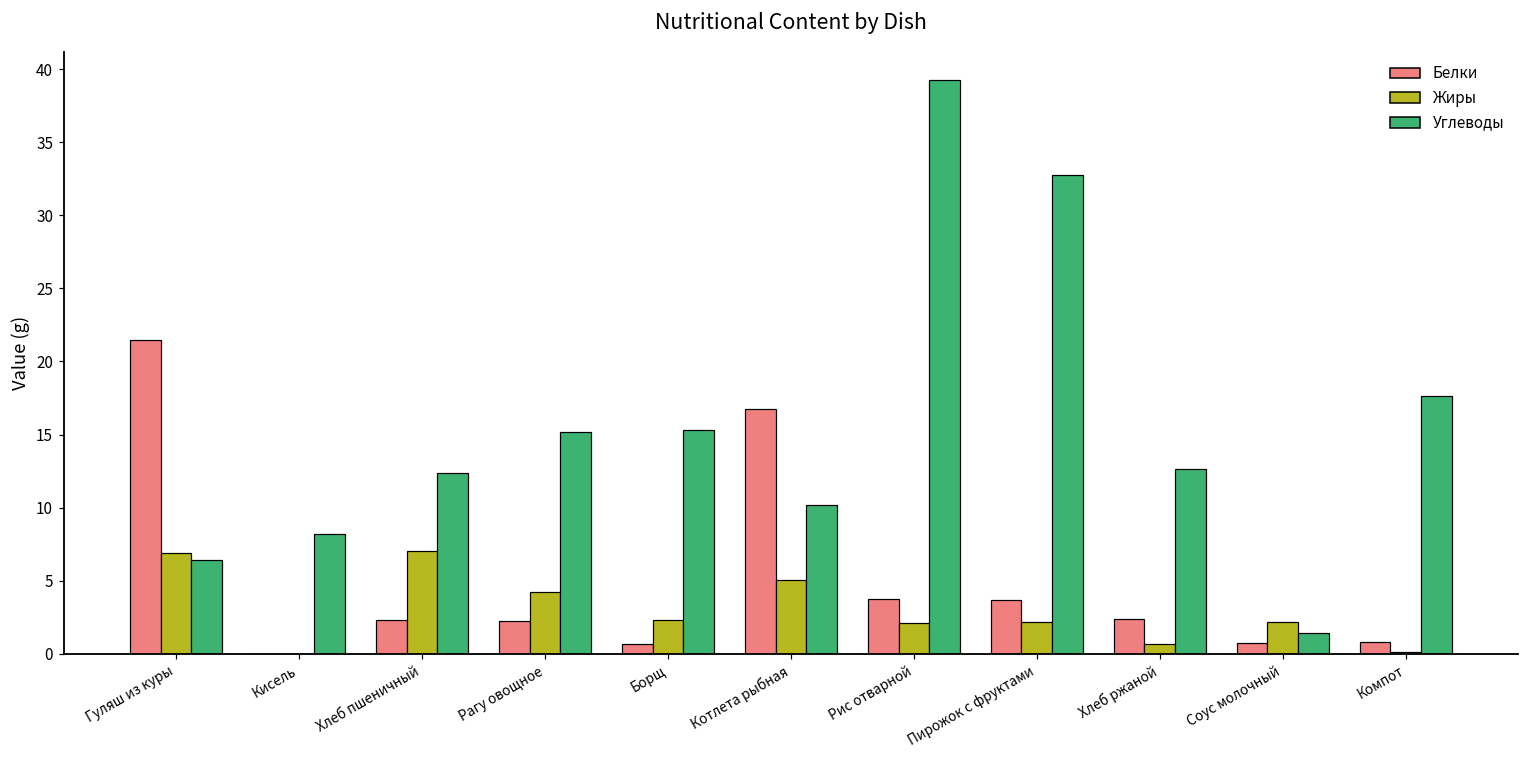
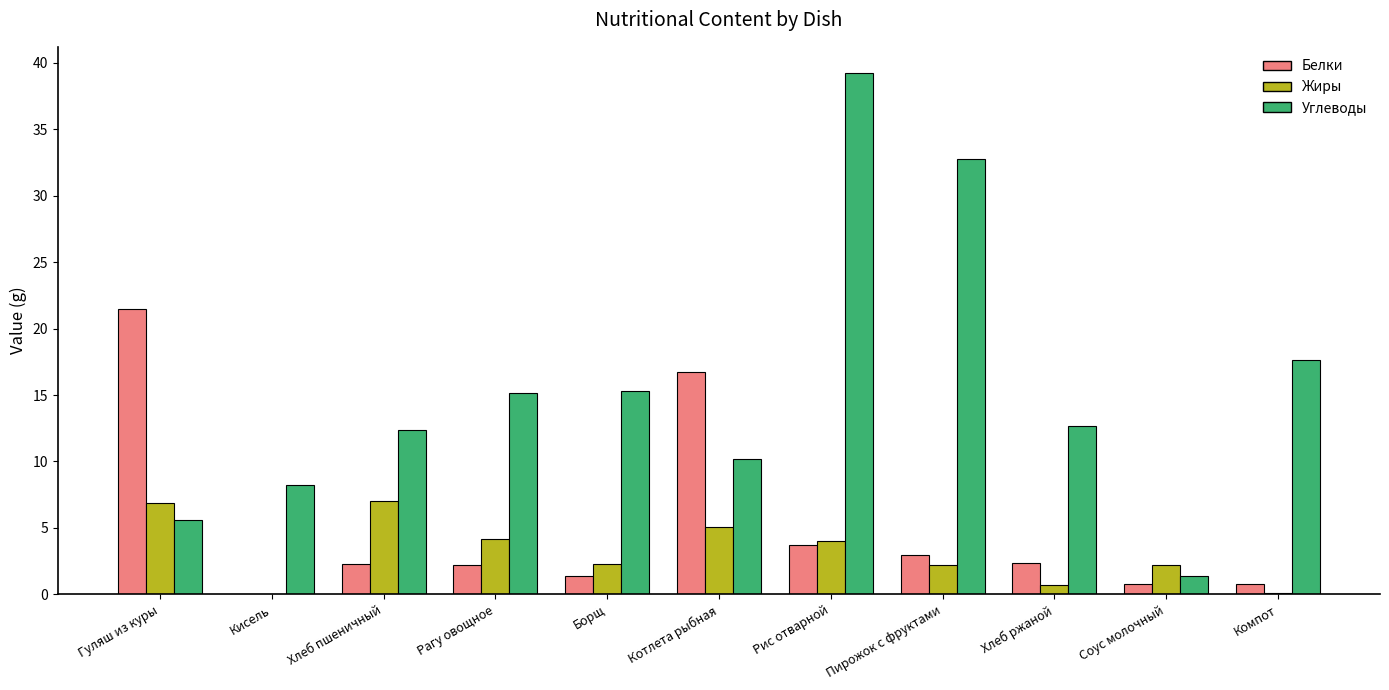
  {
    "Белки": {
      "Гуляш из куры": 21.4,
      "Кисель": 0.0,
      "Хлеб пшеничный": 2.3,
      "Рагу овощное": 2.2,
-     "Борщ": 0.7,
+     "Борщ": 1.4,
      "Котлета рыбная": 16.7,
      "Рис отварной": 3.7,
-     "Пирожок с фруктами": 3.7,
+     "Пирожок с фруктами": 3.0,
      "Хлеб ржаной": 2.4,
      "Соус молочный": 0.8,
      "Компот": 0.8
    },
    "Жиры": {
      "Гуляш из куры": 6.9,
      "Кисель": 0.0,
      "Хлеб пшеничный": 7.0,
      "Рагу овощное": 4.2,
      "Борщ": 2.3,
      "Котлета рыбная": 5.1,
-     "Рис отварной": 2.1,
+     "Рис отварной": 4.0,
      "Пирожок с фруктами": 2.2,
      "Хлеб ржаной": 0.7,
      "Соус молочный": 2.2
    },
    "Углеводы": {
-     "Гуляш из куры": 6.4,
+     "Гуляш из куры": 5.6,
      "Кисель": 8.2,
      "Хлеб пшеничный": 12.4,
      "Рагу овощное": 15.2,
      "Борщ": 15.3,
      "Котлета рыбная": 10.2,
      "Рис отварной": 39.2,
      "Пирожок с фруктами": 32.8,
      "Хлеб ржаной": 12.6,
      "Соус молочный": 1.4,
      "Компот": 17.6
    }
  }
